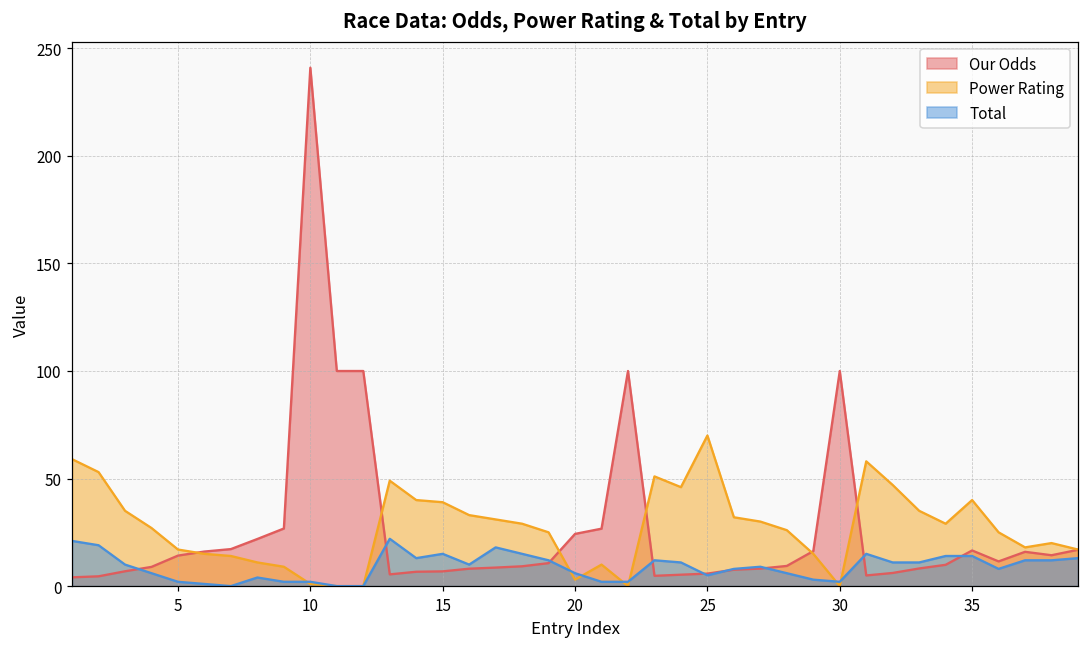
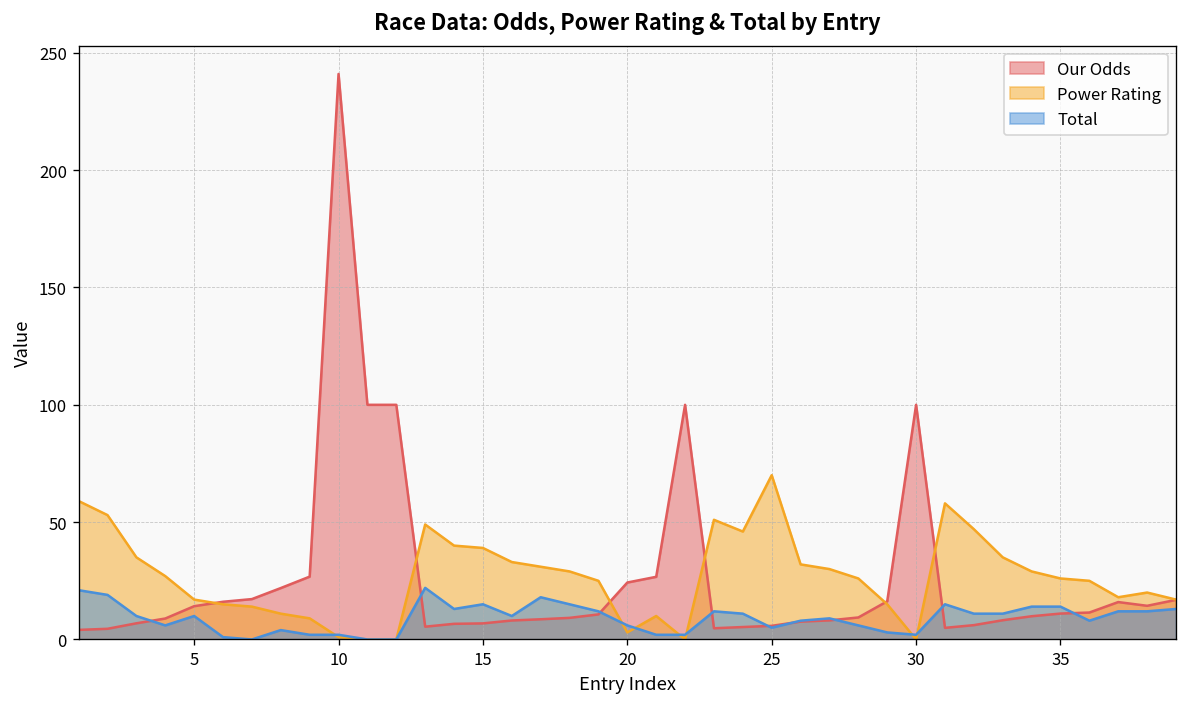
  {
    "Our Odds": {
      "5": 14,
      "10": 241,
      "15": 7,
      "20": 24,
      "30": 100,
-     "35": 17
+     "35": 11
    },
    "Power Rating": {
      "5": 17,
      "15": 39,
      "20": 3,
      "25": 70,
      "30": 0,
-     "35": 40
+     "35": 26
    },
    "Total": {
-     "5": 2,
+     "5": 10,
      "15": 15,
      "20": 6,
      "30": 2,
      "35": 14
    }
  }
